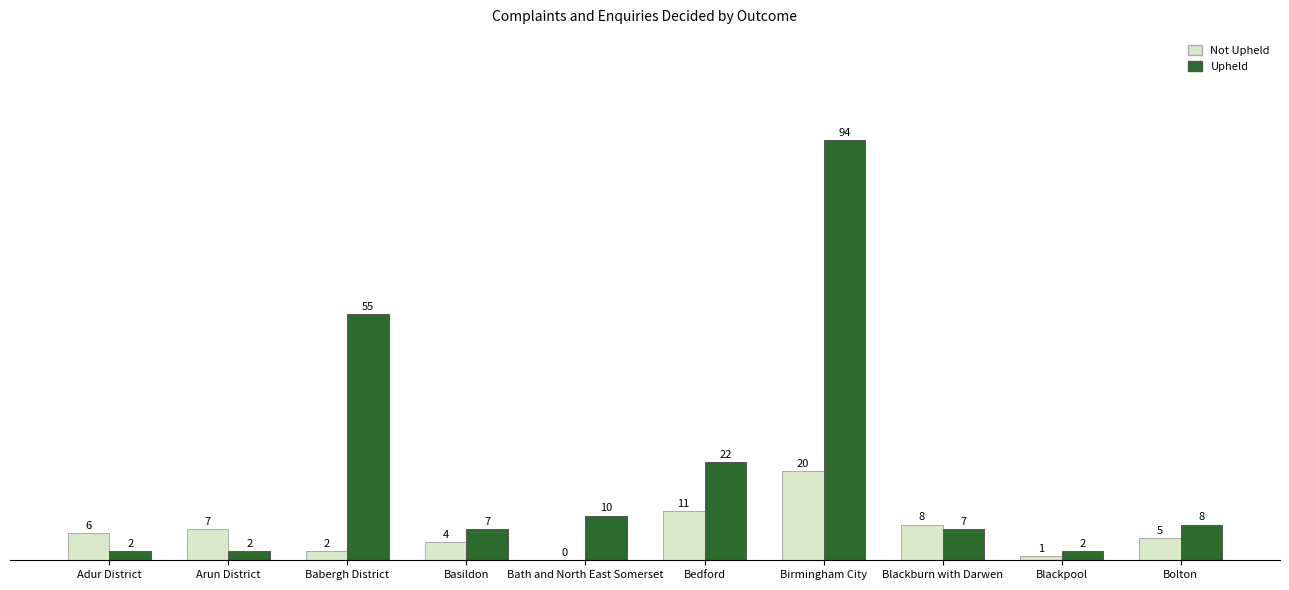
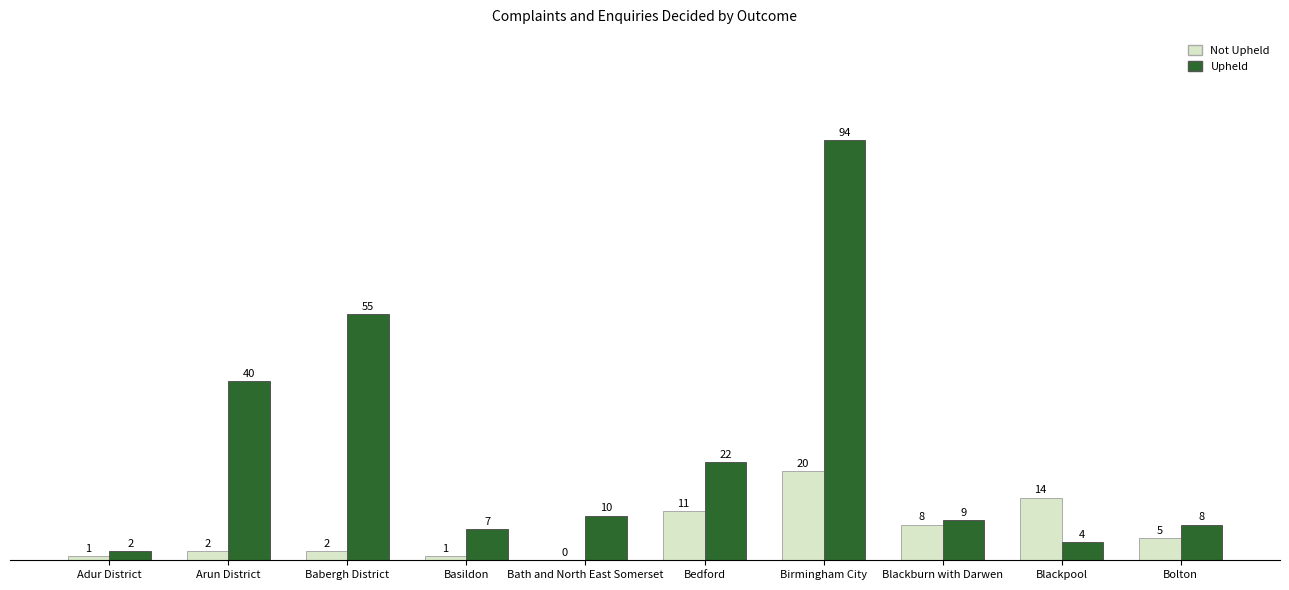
  {
    "Not Upheld": {
-     "Adur District": 6,
-     "Arun District": 7,
+     "Adur District": 1,
+     "Arun District": 2,
      "Babergh District": 2,
-     "Basildon": 4,
+     "Basildon": 1,
      "Bath and North East Somerset": 0,
      "Bedford": 11,
      "Birmingham City": 20,
      "Blackburn with Darwen": 8,
-     "Blackpool": 1,
+     "Blackpool": 14,
      "Bolton": 5
    },
    "Upheld": {
      "Adur District": 2,
-     "Arun District": 2,
+     "Arun District": 40,
      "Babergh District": 55,
      "Basildon": 7,
      "Bath and North East Somerset": 10,
      "Bedford": 22,
      "Birmingham City": 94,
-     "Blackburn with Darwen": 7,
-     "Blackpool": 2,
+     "Blackburn with Darwen": 9,
+     "Blackpool": 4,
      "Bolton": 8
    }
  }
